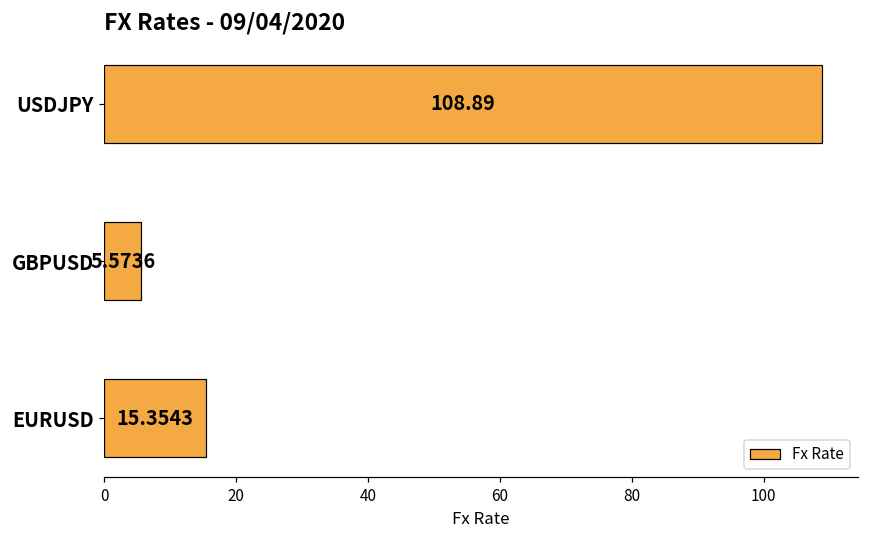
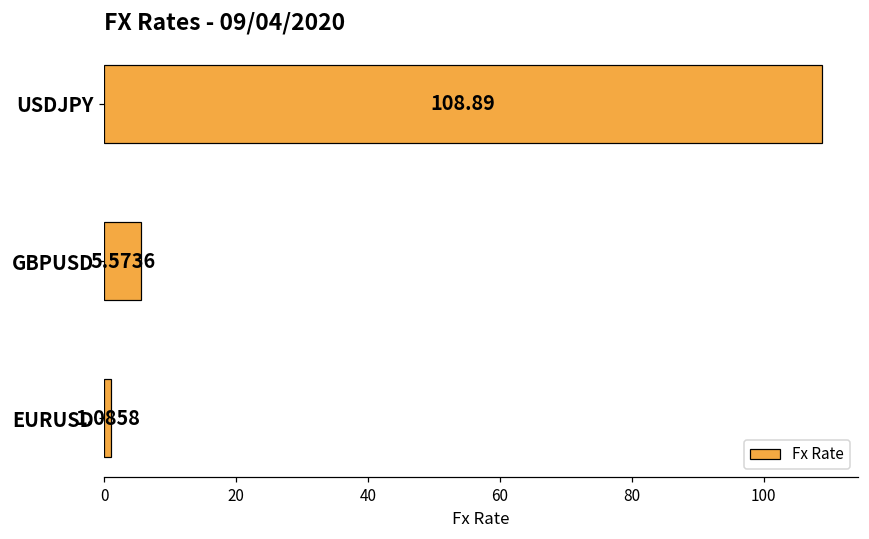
  {
    "USDJPY": 108.89,
    "GBPUSD": 5.5736,
-   "EURUSD": 15.3543
+   "EURUSD": 1.0858
  }
